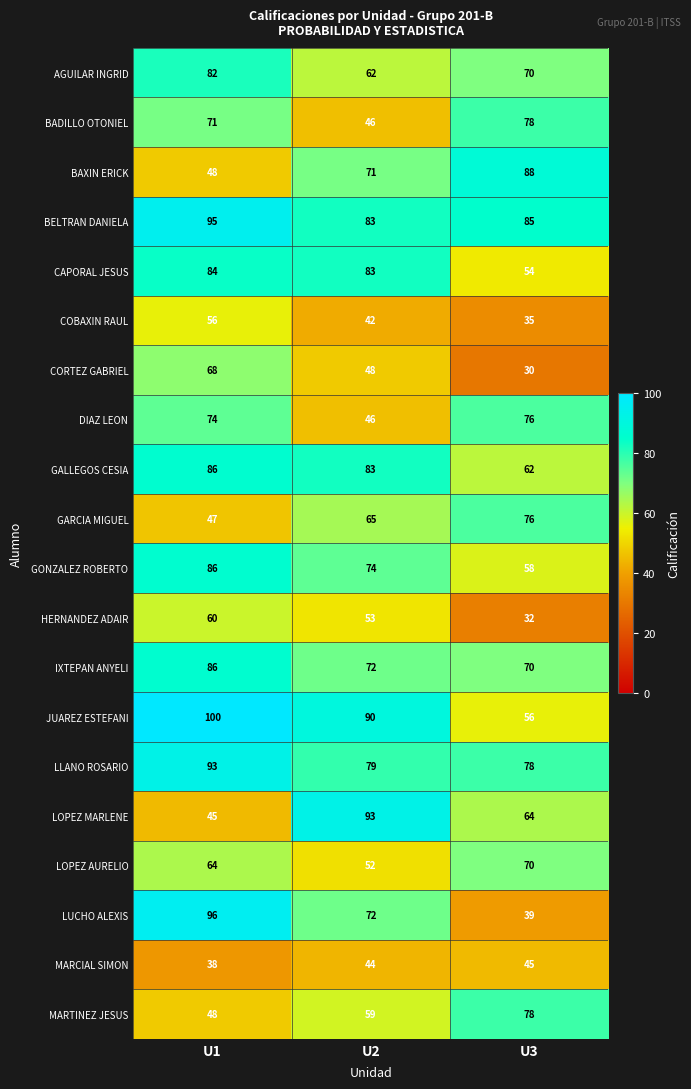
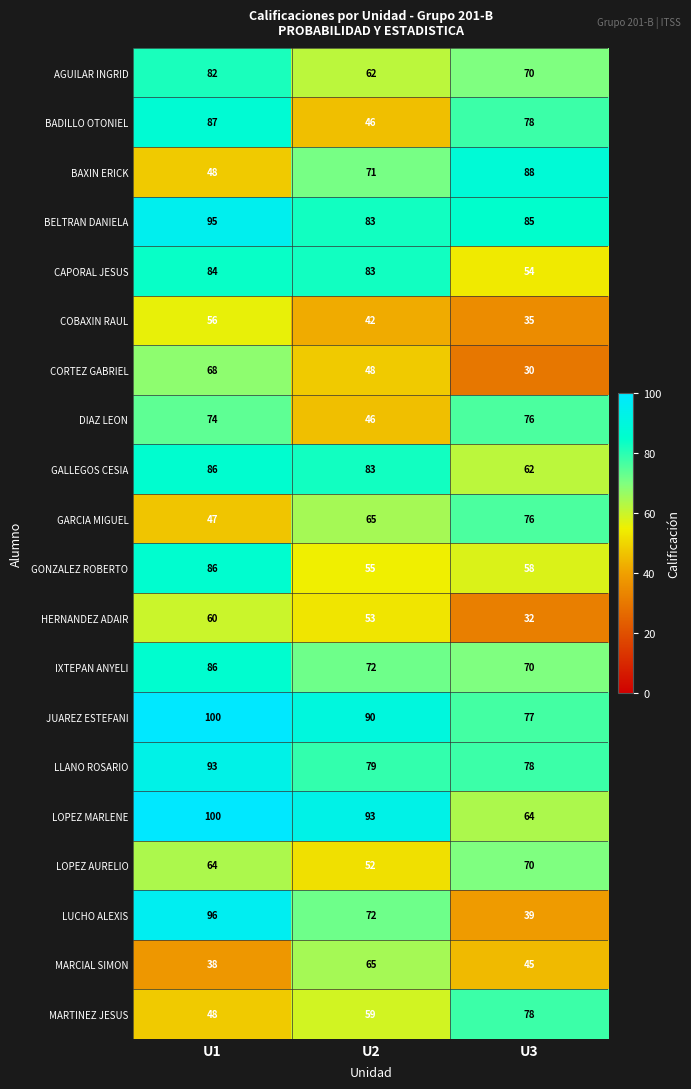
  {
    "AGUILAR INGRID": {
      "U1": 82,
      "U2": 62,
      "U3": 70
    },
    "BADILLO OTONIEL": {
-     "U1": 71,
+     "U1": 87,
      "U2": 46,
      "U3": 78
    },
    "BAXIN ERICK": {
      "U1": 48,
      "U2": 71,
      "U3": 88
    },
    "BELTRAN DANIELA": {
      "U1": 95,
      "U2": 83,
      "U3": 85
    },
    "CAPORAL JESUS": {
      "U1": 84,
      "U2": 83,
      "U3": 54
    },
    "COBAXIN RAUL": {
      "U1": 56,
      "U2": 42,
      "U3": 35
    },
    "CORTEZ GABRIEL": {
      "U1": 68,
      "U2": 48,
      "U3": 30
    },
    "DIAZ LEON": {
      "U1": 74,
      "U2": 46,
      "U3": 76
    },
    "GALLEGOS CESIA": {
      "U1": 86,
      "U2": 83,
      "U3": 62
    },
    "GARCIA MIGUEL": {
      "U1": 47,
      "U2": 65,
      "U3": 76
    },
    "GONZALEZ ROBERTO": {
      "U1": 86,
-     "U2": 74,
+     "U2": 55,
      "U3": 58
    },
    "HERNANDEZ ADAIR": {
      "U1": 60,
      "U2": 53,
      "U3": 32
    },
    "IXTEPAN ANYELI": {
      "U1": 86,
      "U2": 72,
      "U3": 70
    },
    "JUAREZ ESTEFANI": {
      "U1": 100,
      "U2": 90,
-     "U3": 56
+     "U3": 77
    },
    "LLANO ROSARIO": {
      "U1": 93,
      "U2": 79,
      "U3": 78
    },
    "LOPEZ MARLENE": {
-     "U1": 45,
+     "U1": 100,
      "U2": 93,
      "U3": 64
    },
    "LOPEZ AURELIO": {
      "U1": 64,
      "U2": 52,
      "U3": 70
    },
    "LUCHO ALEXIS": {
      "U1": 96,
      "U2": 72,
      "U3": 39
    },
    "MARCIAL SIMON": {
      "U1": 38,
-     "U2": 44,
+     "U2": 65,
      "U3": 45
    },
    "MARTINEZ JESUS": {
      "U1": 48,
      "U2": 59,
      "U3": 78
    }
  }
